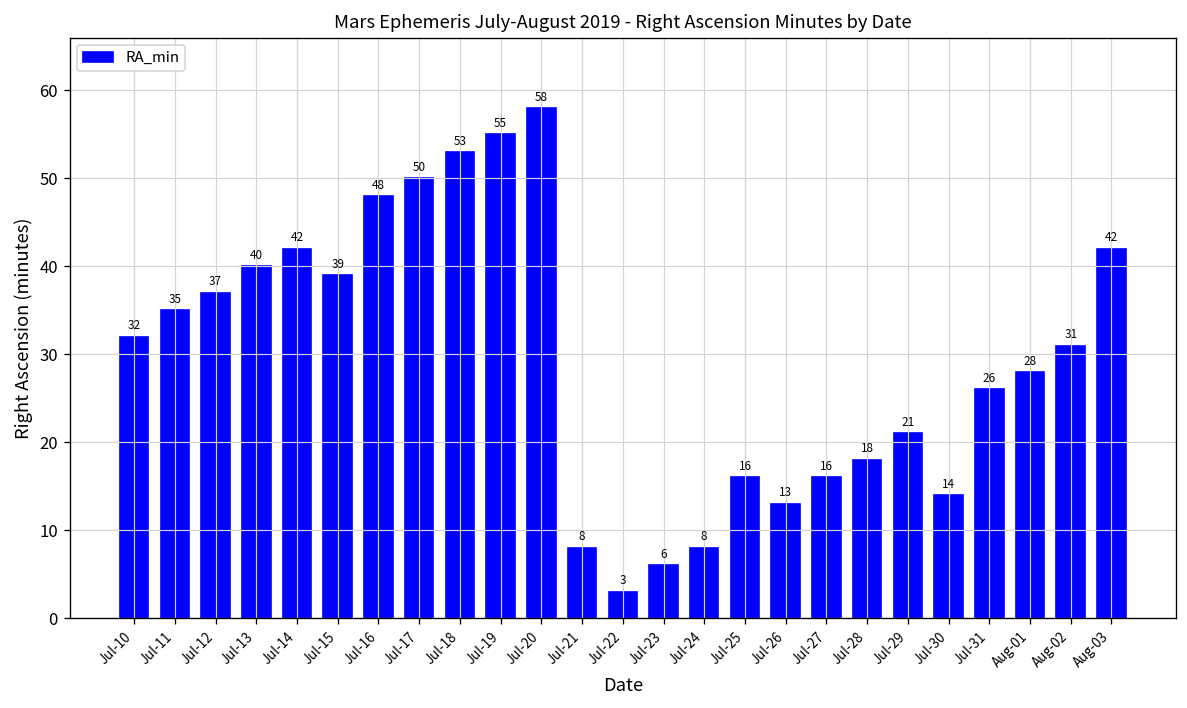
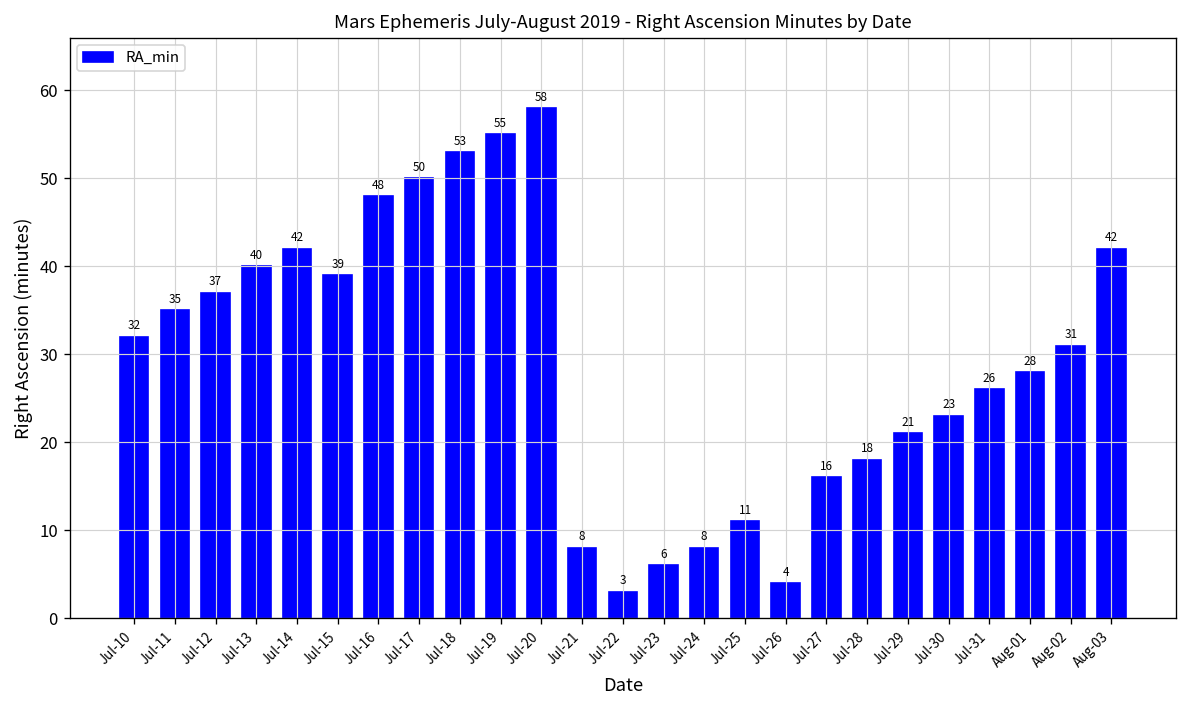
  {
    "Jul-10": 32,
    "Jul-11": 35,
    "Jul-12": 37,
    "Jul-13": 40,
    "Jul-14": 42,
    "Jul-15": 39,
    "Jul-16": 48,
    "Jul-17": 50,
    "Jul-18": 53,
    "Jul-19": 55,
    "Jul-20": 58,
    "Jul-21": 8,
    "Jul-22": 3,
    "Jul-23": 6,
    "Jul-24": 8,
-   "Jul-25": 16,
-   "Jul-26": 13,
+   "Jul-25": 11,
+   "Jul-26": 4,
    "Jul-27": 16,
    "Jul-28": 18,
    "Jul-29": 21,
-   "Jul-30": 14,
+   "Jul-30": 23,
    "Jul-31": 26,
    "Aug-01": 28,
    "Aug-02": 31,
    "Aug-03": 42
  }
